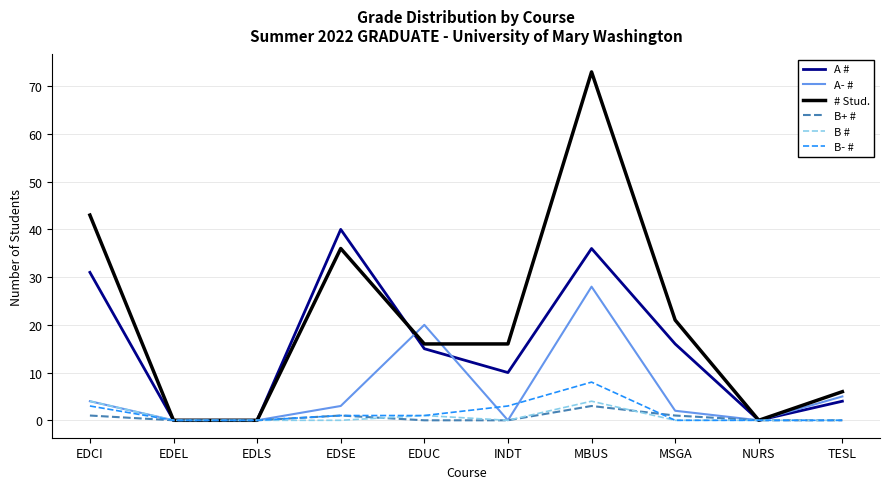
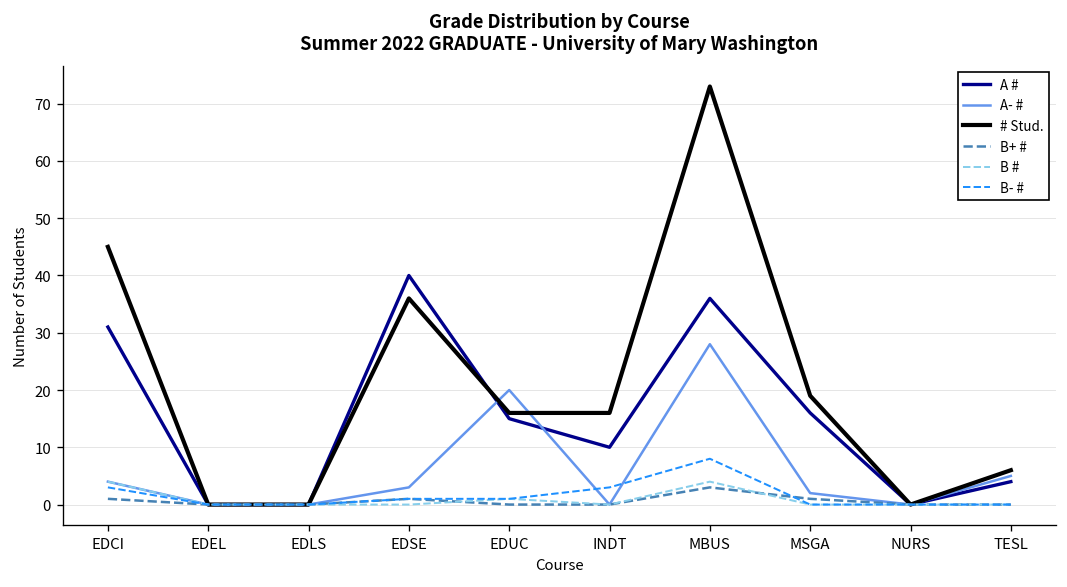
  {
    "A #": {
      "EDCI": 31,
      "EDSE": 40,
      "EDUC": 15,
      "INDT": 10,
      "MBUS": 36,
      "MSGA": 16,
      "TESL": 4
    },
    "A- #": {
      "EDSE": 3,
      "EDUC": 20,
      "MBUS": 28,
      "MSGA": 2,
      "TESL": 5
    },
    "# Stud.": {
-     "EDCI": 43,
+     "EDCI": 45,
      "EDSE": 36,
      "EDUC": 16,
      "INDT": 16,
      "MBUS": 73,
-     "MSGA": 21,
+     "MSGA": 19,
      "TESL": 6
    },
    "B+ #": {
      "EDCI": 1,
      "EDUC": 0,
      "MBUS": 3,
      "MSGA": 1
    },
    "B #": {
      "EDSE": 0,
      "MBUS": 4
    },
    "B- #": {
      "EDCI": 3,
      "INDT": 3,
      "MBUS": 8
    }
  }
